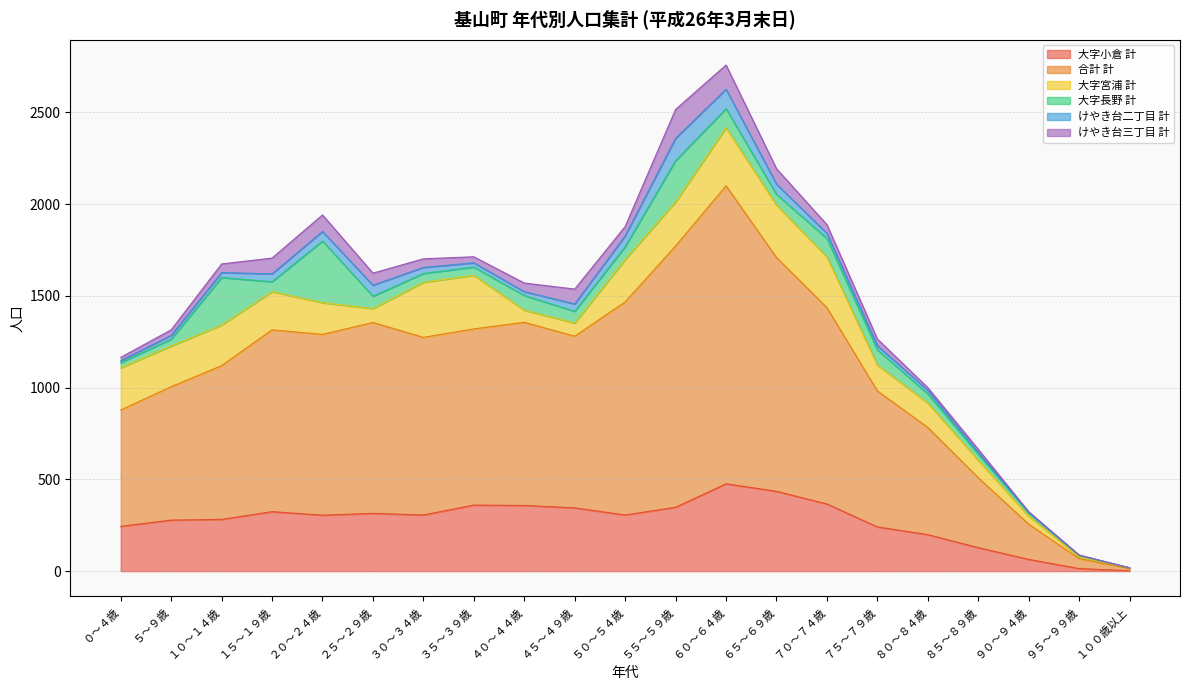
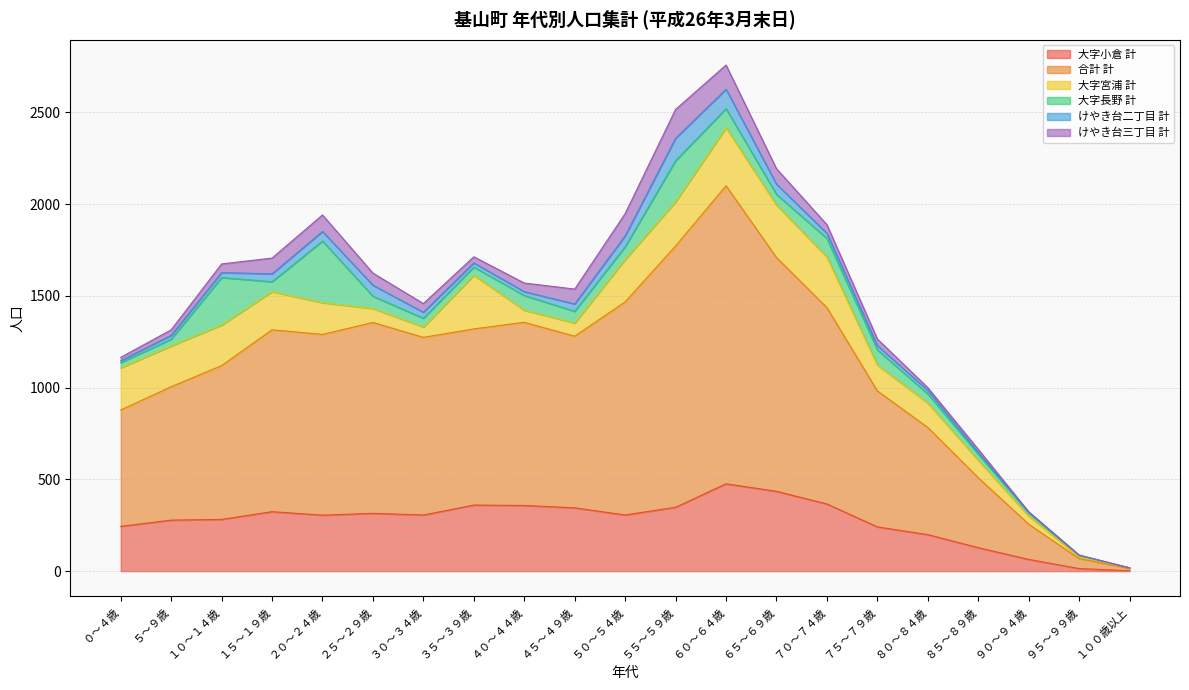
  {
    "大字宮浦 計": {
      "０～４歳": 230,
      "５～９歳": 220,
      "１０～１４歳": 220,
      "１５～１９歳": 210,
      "２０～２４歳": 170,
      "２５～２９歳": 80,
-     "３０～３４歳": 300,
+     "３０～３４歳": 60,
      "３５～３９歳": 290,
      "４０～４４歳": 70,
      "４５～４９歳": 70,
      "５０～５４歳": 230,
      "５５～５９歳": 240,
      "６０～６４歳": 320,
      "６５～６９歳": 290,
      "７０～７４歳": 280,
      "７５～７９歳": 140,
      "８０～８４歳": 130,
      "８５～８９歳": 100,
      "９０～９４歳": 40
    },
    "大字長野 計": {
      "５～９歳": 40,
      "１０～１４歳": 260,
      "１５～１９歳": 50,
      "２０～２４歳": 340,
      "２５～２９歳": 70,
      "３０～３４歳": 50,
      "３５～３９歳": 50,
      "４０～４４歳": 80,
      "４５～４９歳": 60,
      "５０～５４歳": 70,
      "５５～５９歳": 220,
      "６０～６４歳": 100,
      "６５～６９歳": 60,
      "７０～７４歳": 100,
      "７５～７９歳": 80,
      "８０～８４歳": 50
    },
    "けやき台二丁目 計": {
      "５～９歳": 20,
      "１０～１４歳": 30,
      "１５～１９歳": 40,
      "２０～２４歳": 50,
      "２５～２９歳": 60,
      "３０～３４歳": 30,
      "３５～３９歳": 20,
      "４０～４４歳": 20,
      "４５～４９歳": 40,
      "５０～５４歳": 60,
      "５５～５９歳": 120,
      "６０～６４歳": 110,
      "６５～６９歳": 60,
      "７０～７４歳": 30,
      "７５～７９歳": 20,
      "８０～８４歳": 20
    },
    "けやき台三丁目 計": {
      "０～４歳": 20,
      "５～９歳": 30,
      "１０～１４歳": 50,
      "１５～１９歳": 90,
      "２０～２４歳": 90,
      "２５～２９歳": 70,
      "３０～３４歳": 50,
      "３５～３９歳": 30,
      "４０～４４歳": 50,
      "４５～４９歳": 80,
-     "５０～５４歳": 50,
+     "５０～５４歳": 120,
      "５５～５９歳": 160,
      "６０～６４歳": 130,
      "６５～６９歳": 80,
      "７０～７４歳": 50,
      "７５～７９歳": 40,
      "８０～８４歳": 20,
      "８５～８９歳": 20
    }
  }
